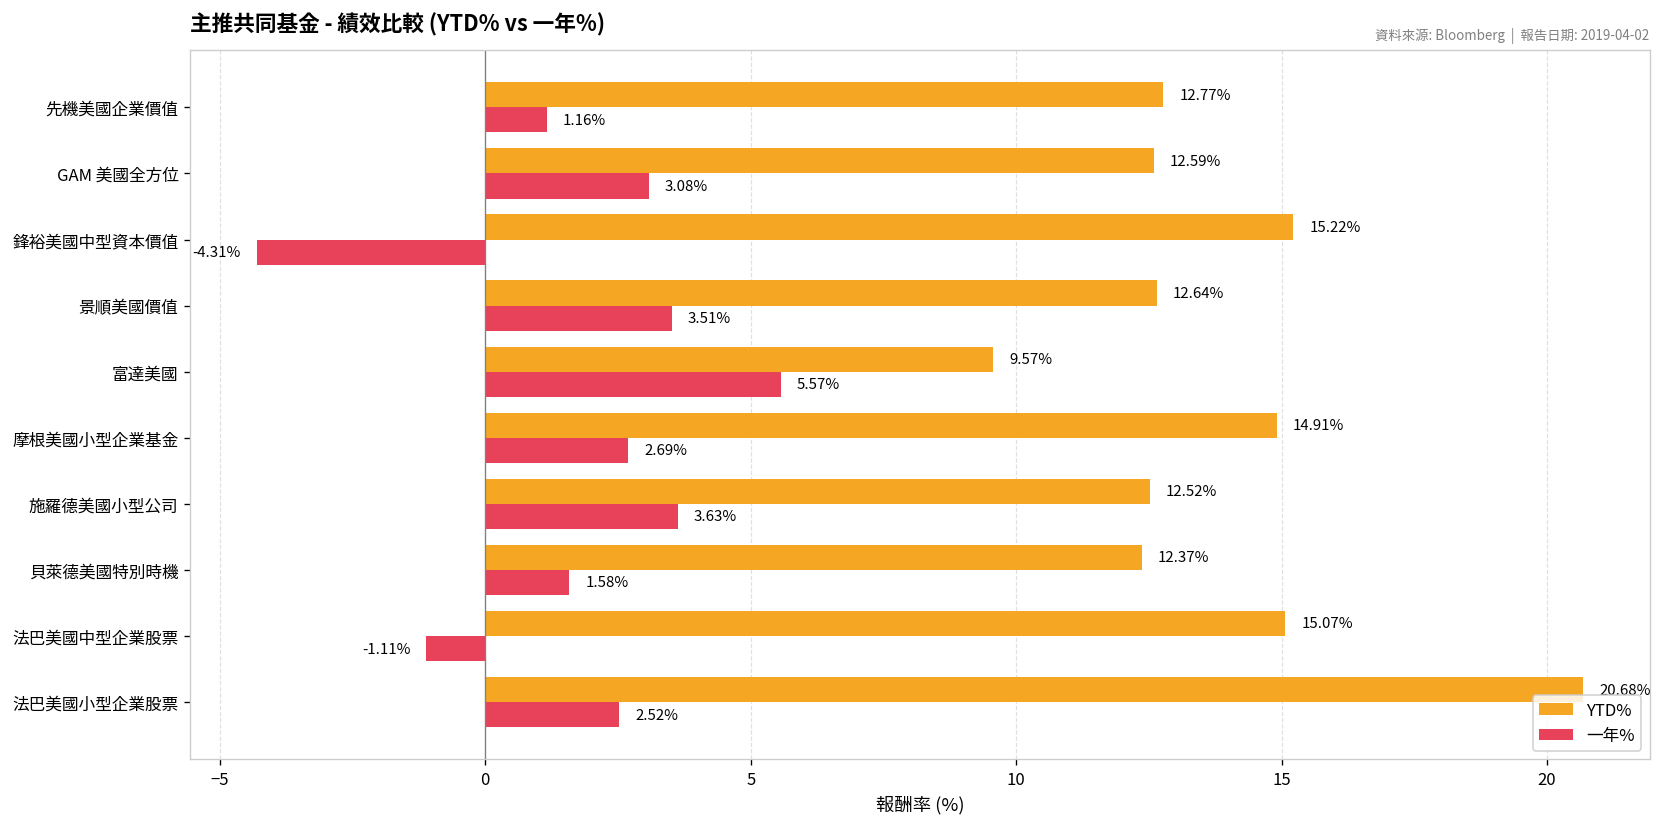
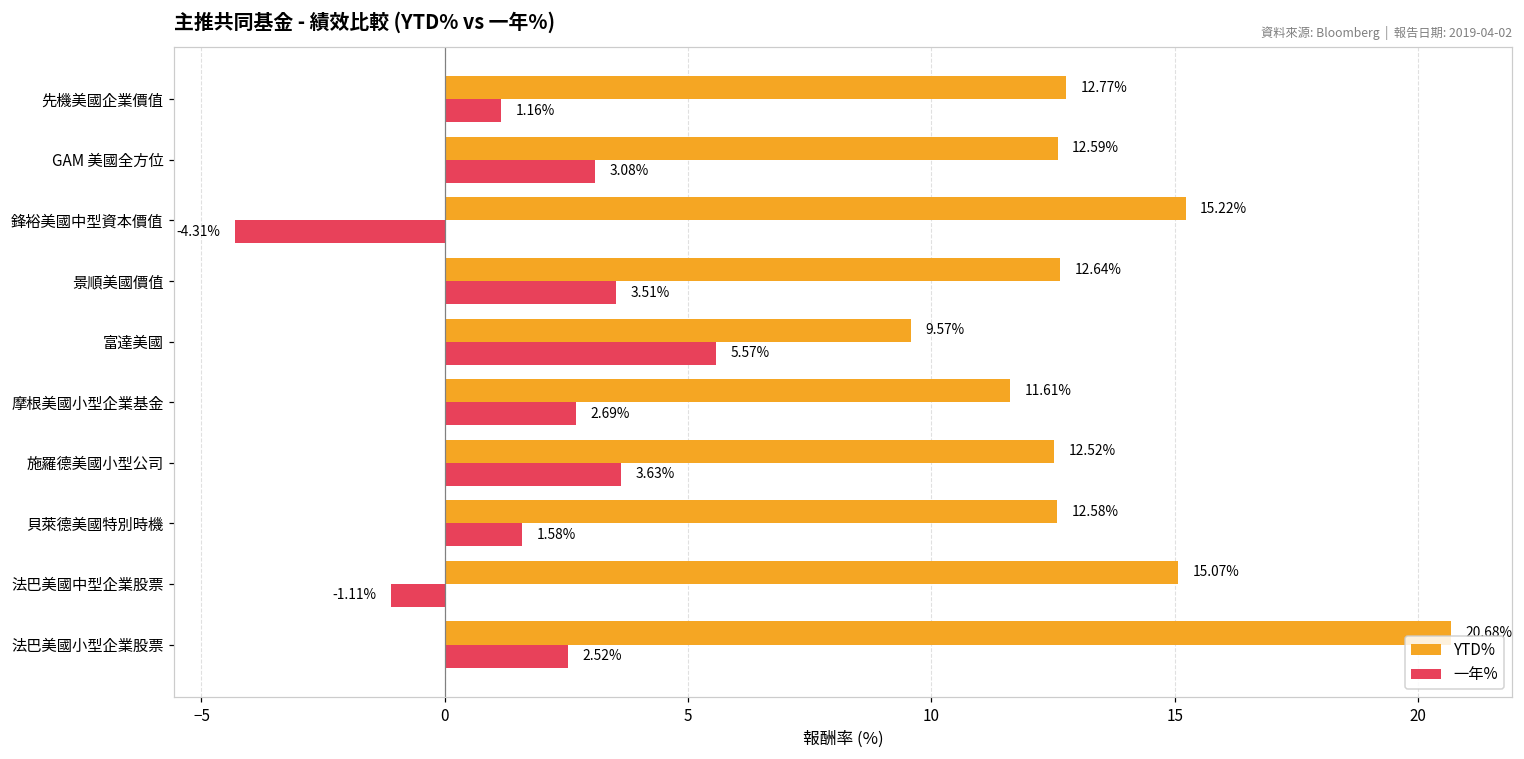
  {
    "YTD%": {
      "先機美國企業價值": "12.77%",
      "GAM 美國全方位": "12.59%",
      "鋒裕美國中型資本價值": "15.22%",
      "景順美國價值": "12.64%",
      "富達美國": "9.57%",
-     "摩根美國小型企業基金": "14.91%",
+     "摩根美國小型企業基金": "11.61%",
      "施羅德美國小型公司": "12.52%",
-     "貝萊德美國特別時機": "12.37%",
+     "貝萊德美國特別時機": "12.58%",
      "法巴美國中型企業股票": "15.07%"
    },
    "一年%": {
      "先機美國企業價值": "1.16%",
      "GAM 美國全方位": "3.08%",
      "鋒裕美國中型資本價值": "-4.31%",
      "景順美國價值": "3.51%",
      "富達美國": "5.57%",
      "摩根美國小型企業基金": "2.69%",
      "施羅德美國小型公司": "3.63%",
      "貝萊德美國特別時機": "1.58%",
      "法巴美國中型企業股票": "-1.11%",
      "法巴美國小型企業股票": "2.52%"
    }
  }
